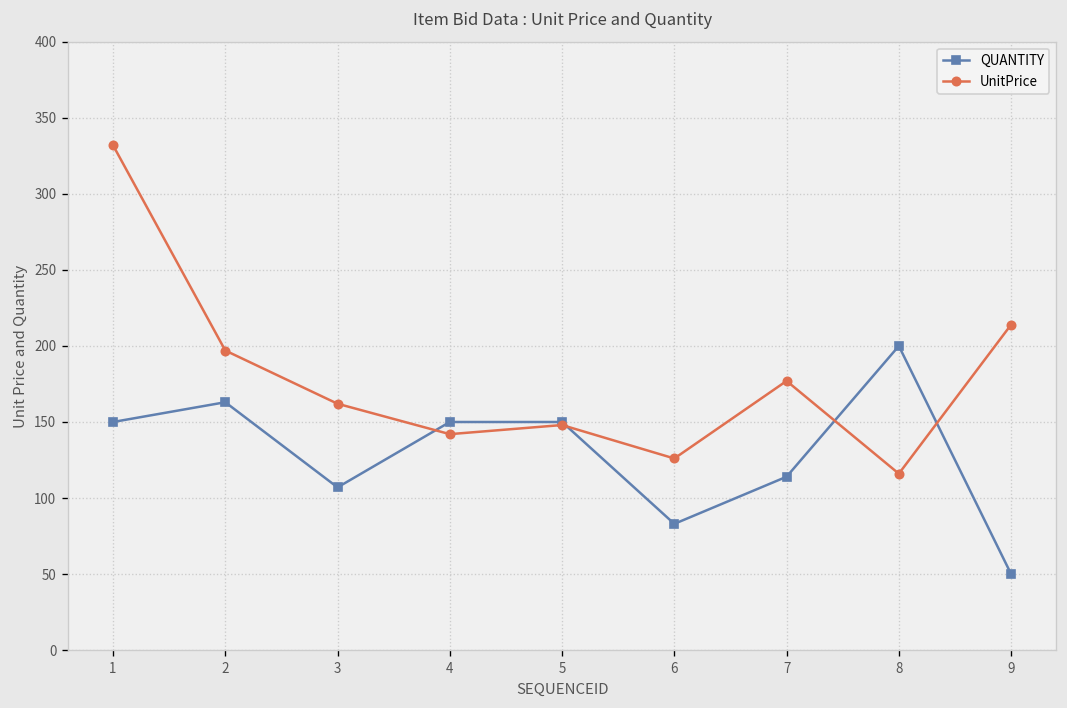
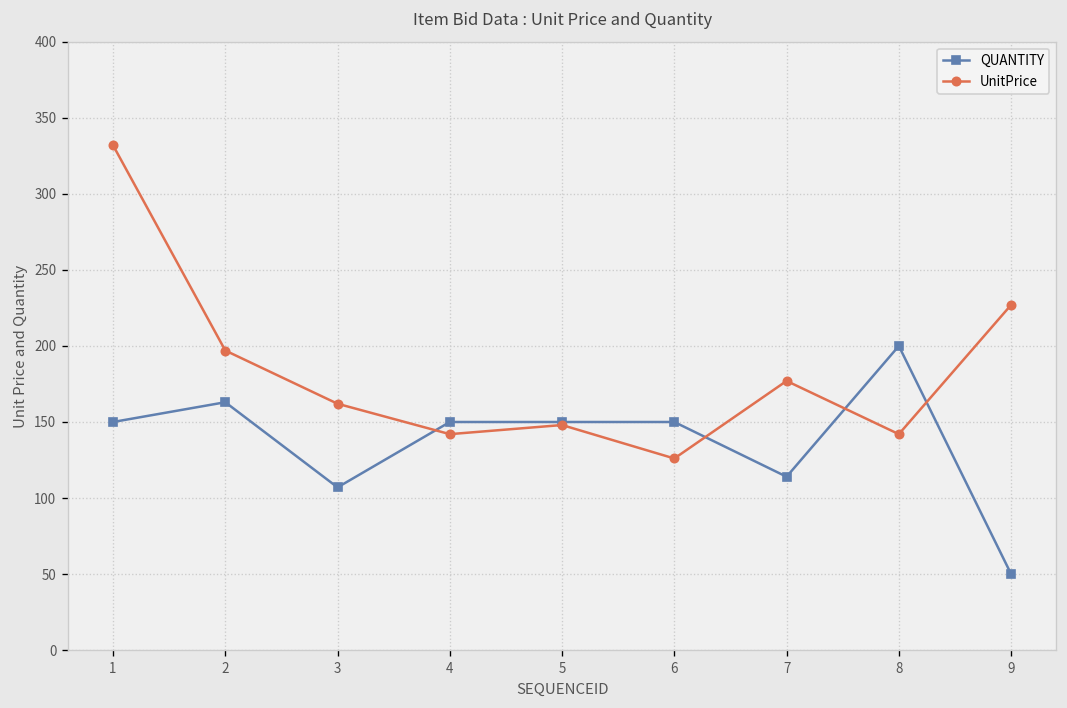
  {
    "QUANTITY": {
      "1": 150,
      "2": 163,
      "3": 107,
      "4": 150,
-     "6": 83,
+     "6": 150,
      "7": 114,
      "8": 200,
      "9": 50
    },
    "UnitPrice": {
      "1": 332,
      "2": 197,
      "3": 162,
      "4": 142,
      "6": 126,
      "7": 177,
-     "8": 116,
-     "9": 214
+     "8": 142,
+     "9": 227
    }
  }
